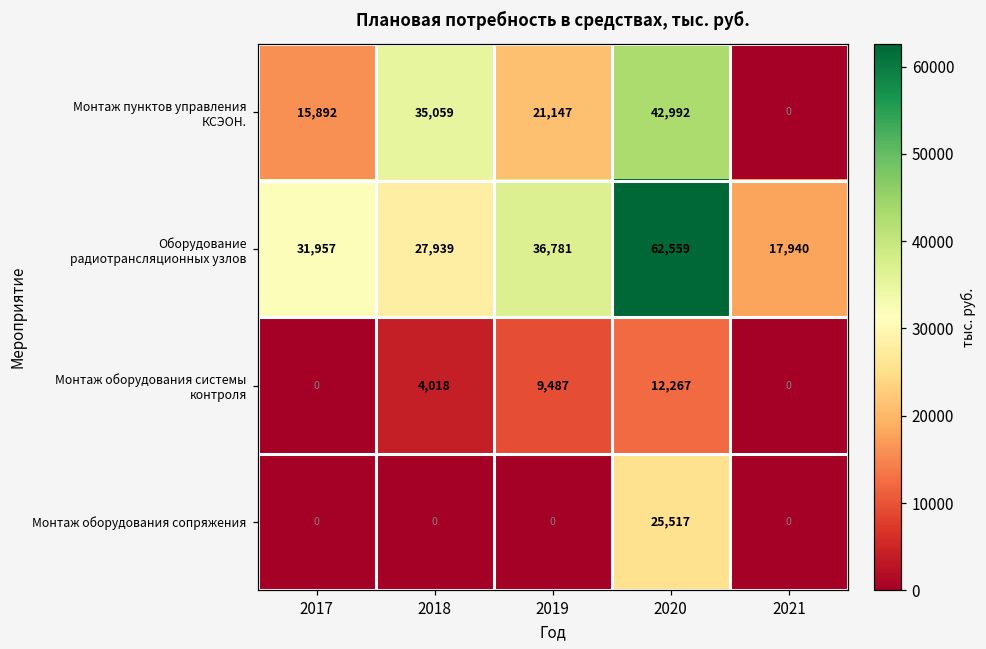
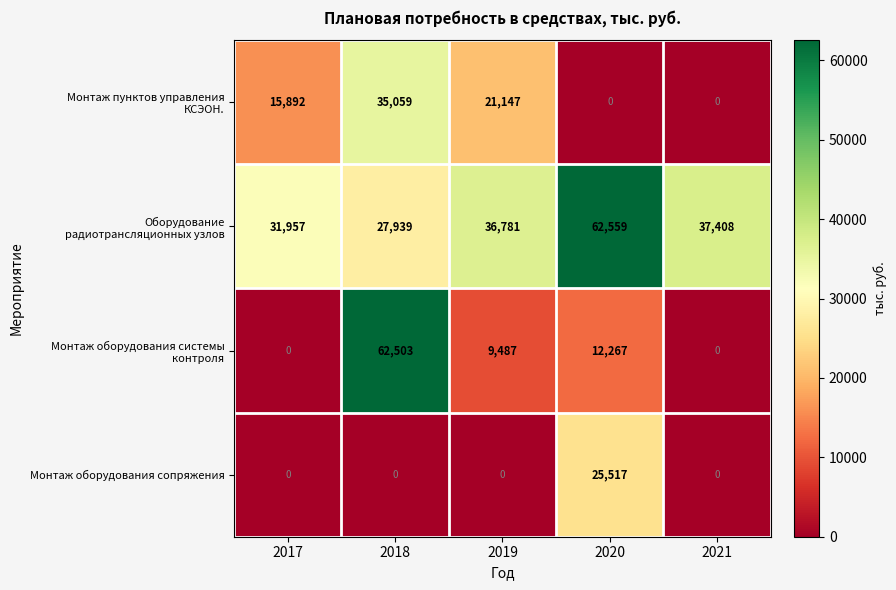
  {
    "Монтаж пунктов управления КСЭОН.": {
      "2017": "15,892",
      "2018": "35,059",
      "2019": "21,147",
-     "2020": "42,992",
+     "2020": "0",
      "2021": "0"
    },
    "Оборудование радиотрансляционных узлов": {
      "2017": "31,957",
      "2018": "27,939",
      "2019": "36,781",
      "2020": "62,559",
-     "2021": "17,940"
+     "2021": "37,408"
    },
    "Монтаж оборудования системы контроля": {
      "2017": "0",
-     "2018": "4,018",
+     "2018": "62,503",
      "2019": "9,487",
      "2020": "12,267",
      "2021": "0"
    },
    "Монтаж оборудования сопряжения": {
      "2017": "0",
      "2018": "0",
      "2019": "0",
      "2020": "25,517",
      "2021": "0"
    }
  }
